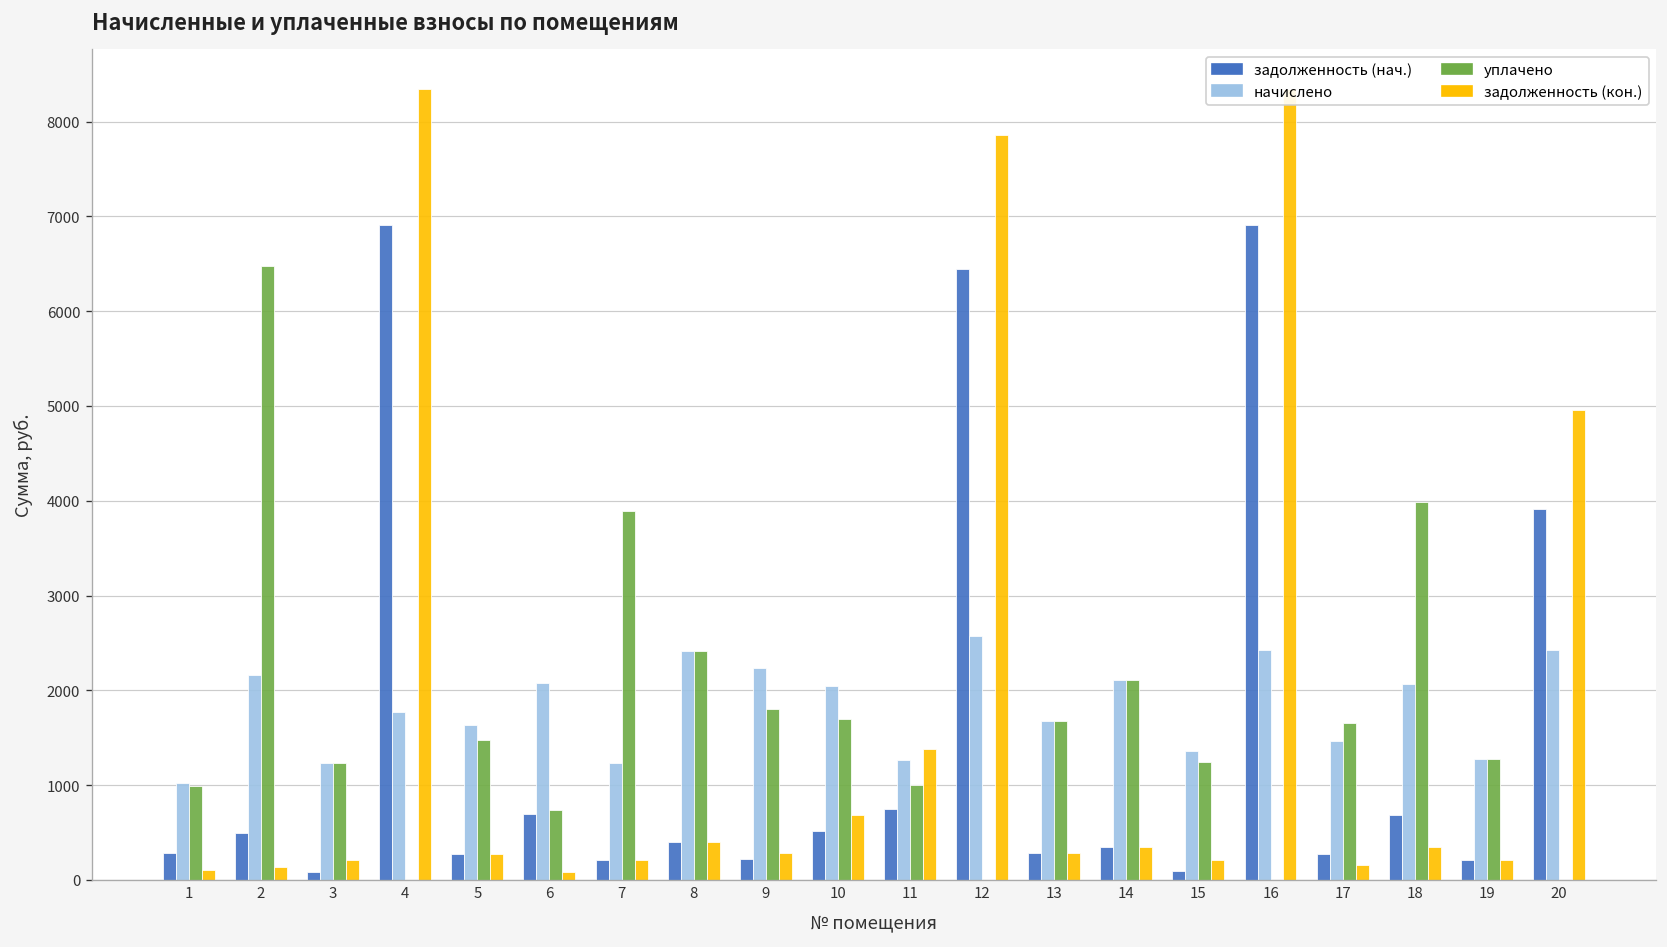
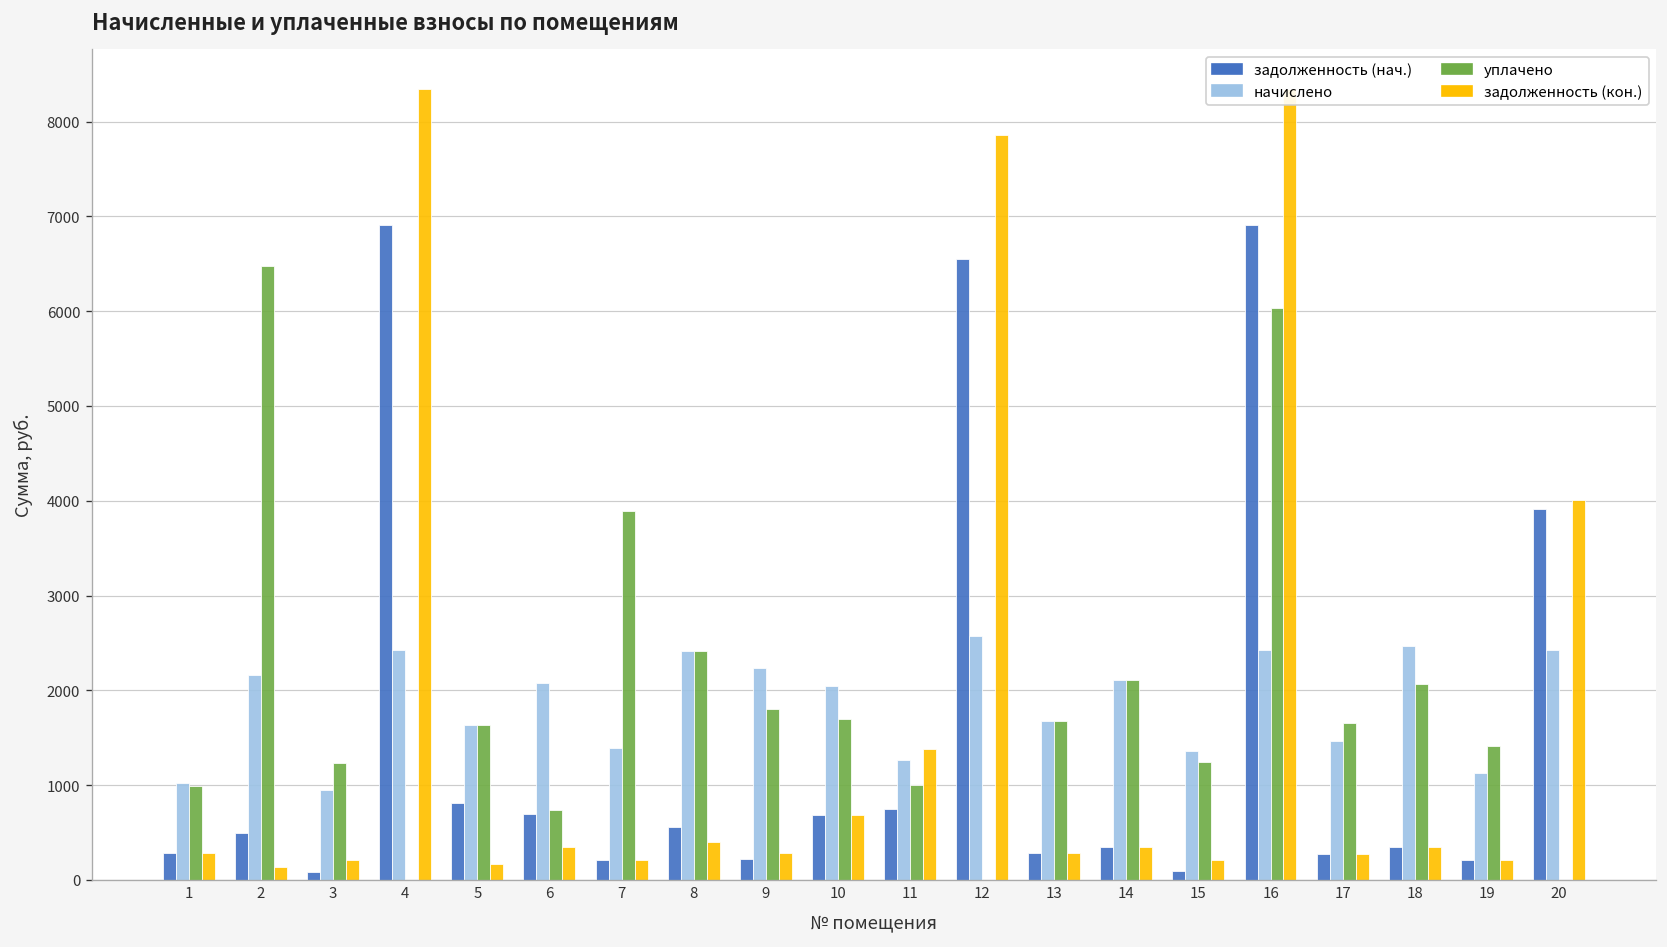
  {
    "задолженность (нач.)": {
      "1": 300,
      "2": 500,
      "3": 100,
      "4": 6900,
-     "5": 300,
+     "5": 800,
      "6": 700,
      "7": 200,
-     "8": 400,
+     "8": 600,
      "9": 200,
-     "10": 500,
+     "10": 700,
      "11": 700,
-     "12": 6500,
+     "12": 6600,
      "13": 300,
      "14": 400,
      "15": 100,
      "16": 6900,
      "17": 300,
-     "18": 700,
+     "18": 300,
      "19": 200,
      "20": 3900
    },
    "начислено": {
      "1": 1000,
      "2": 2200,
-     "3": 1200,
-     "4": 1800,
+     "3": 900,
+     "4": 2400,
      "5": 1600,
      "6": 2100,
-     "7": 1200,
+     "7": 1400,
      "8": 2400,
      "9": 2200,
      "10": 2000,
      "11": 1300,
      "12": 2600,
      "13": 1700,
      "14": 2100,
      "15": 1400,
      "16": 2400,
      "17": 1500,
-     "18": 2100,
-     "19": 1300,
+     "18": 2500,
+     "19": 1100,
      "20": 2400
    },
    "уплачено": {
      "1": 1000,
      "2": 6500,
      "3": 1200,
      "4": 0,
-     "5": 1500,
+     "5": 1600,
      "6": 700,
      "7": 3900,
      "8": 2400,
      "9": 1800,
      "10": 1700,
      "11": 1000,
      "12": 0,
      "13": 1700,
      "14": 2100,
      "15": 1200,
-     "16": 0,
+     "16": 6000,
      "17": 1700,
-     "18": 4000,
-     "19": 1300,
+     "18": 2100,
+     "19": 1400,
      "20": 0
    },
    "задолженность (кон.)": {
-     "1": 100,
+     "1": 300,
      "2": 100,
      "3": 200,
      "4": 8300,
-     "5": 300,
-     "6": 100,
+     "5": 200,
+     "6": 300,
      "7": 200,
      "8": 400,
      "9": 300,
      "10": 700,
      "11": 1400,
      "12": 7900,
      "13": 300,
      "14": 400,
      "15": 200,
-     "17": 200,
+     "17": 300,
      "18": 300,
      "19": 200,
-     "20": 5000
+     "20": 4000
    }
  }
